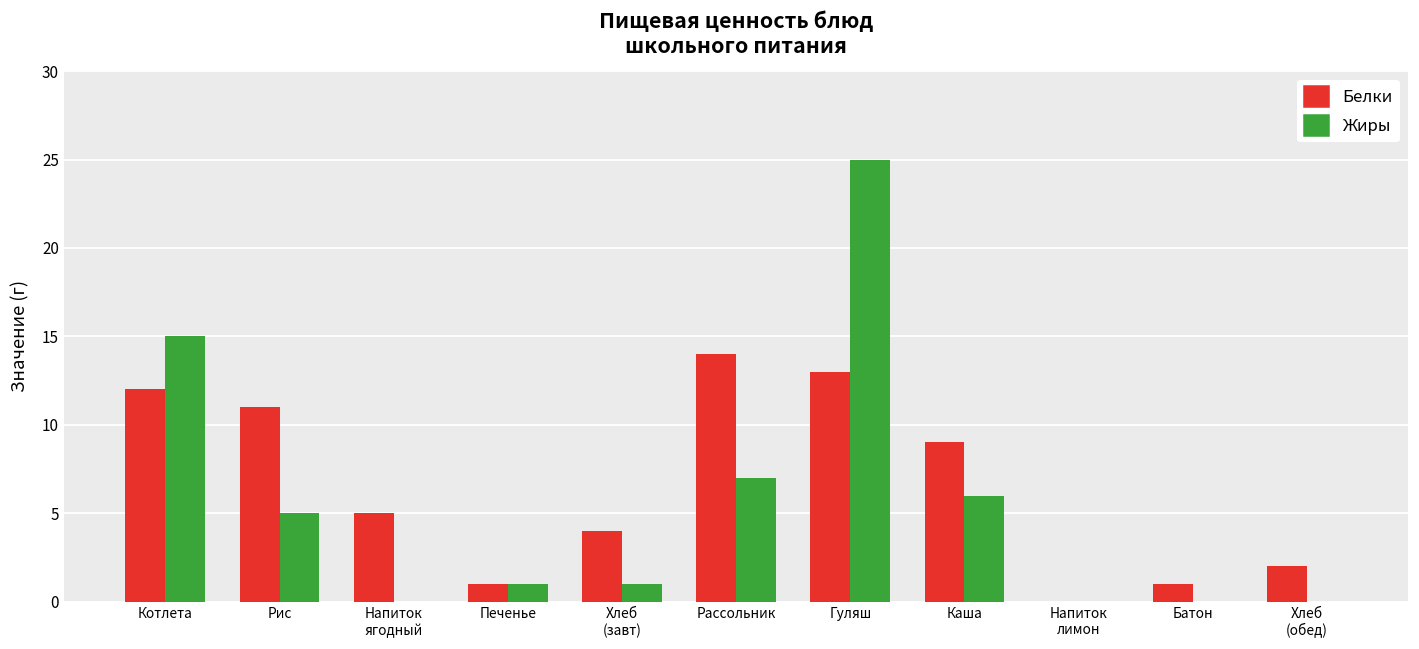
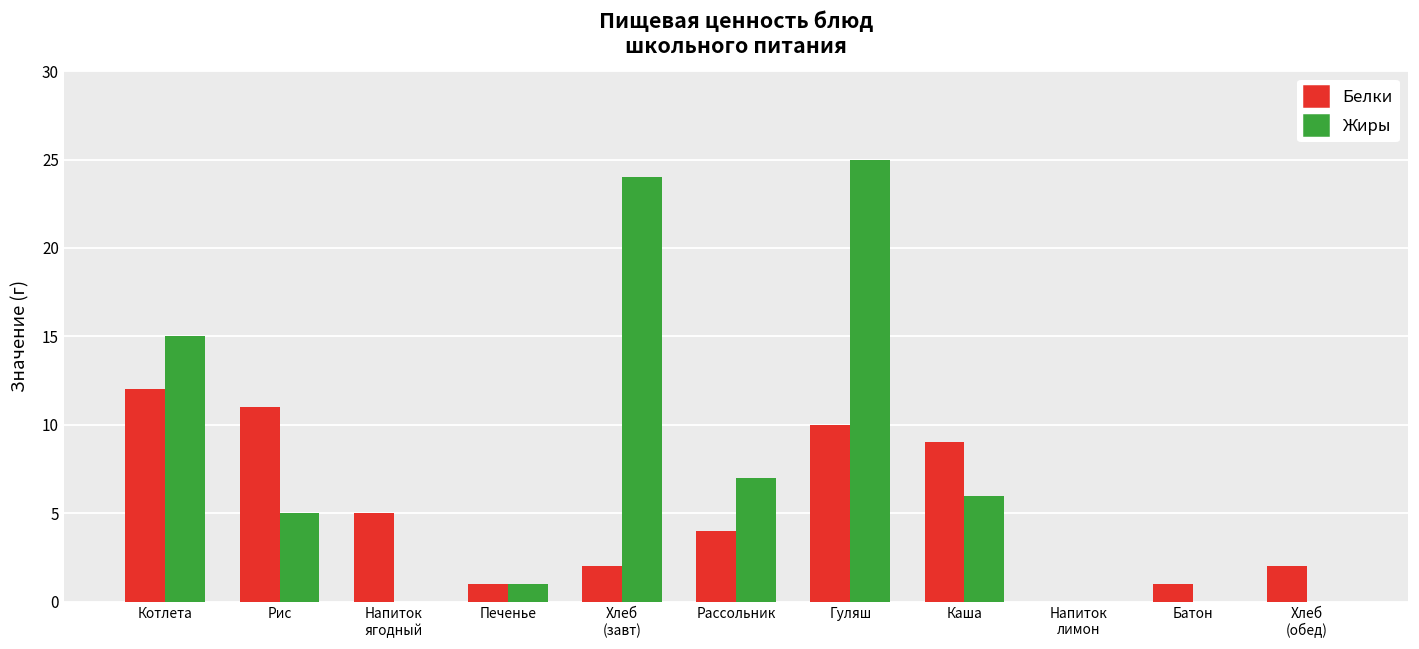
  {
    "Белки": {
      "Котлета": 12,
      "Рис": 11,
      "Напиток ягодный": 5,
      "Печенье": 1,
-     "Хлеб (завт)": 4,
-     "Рассольник": 14,
-     "Гуляш": 13,
+     "Хлеб (завт)": 2,
+     "Рассольник": 4,
+     "Гуляш": 10,
      "Каша": 9,
      "Напиток лимон": 0,
      "Батон": 1,
      "Хлеб (обед)": 2
    },
    "Жиры": {
      "Котлета": 15,
      "Рис": 5,
      "Напиток ягодный": 0,
      "Печенье": 1,
-     "Хлеб (завт)": 1,
+     "Хлеб (завт)": 24,
      "Рассольник": 7,
      "Гуляш": 25,
      "Каша": 6,
      "Напиток лимон": 0,
      "Батон": 0,
      "Хлеб (обед)": 0
    }
  }
